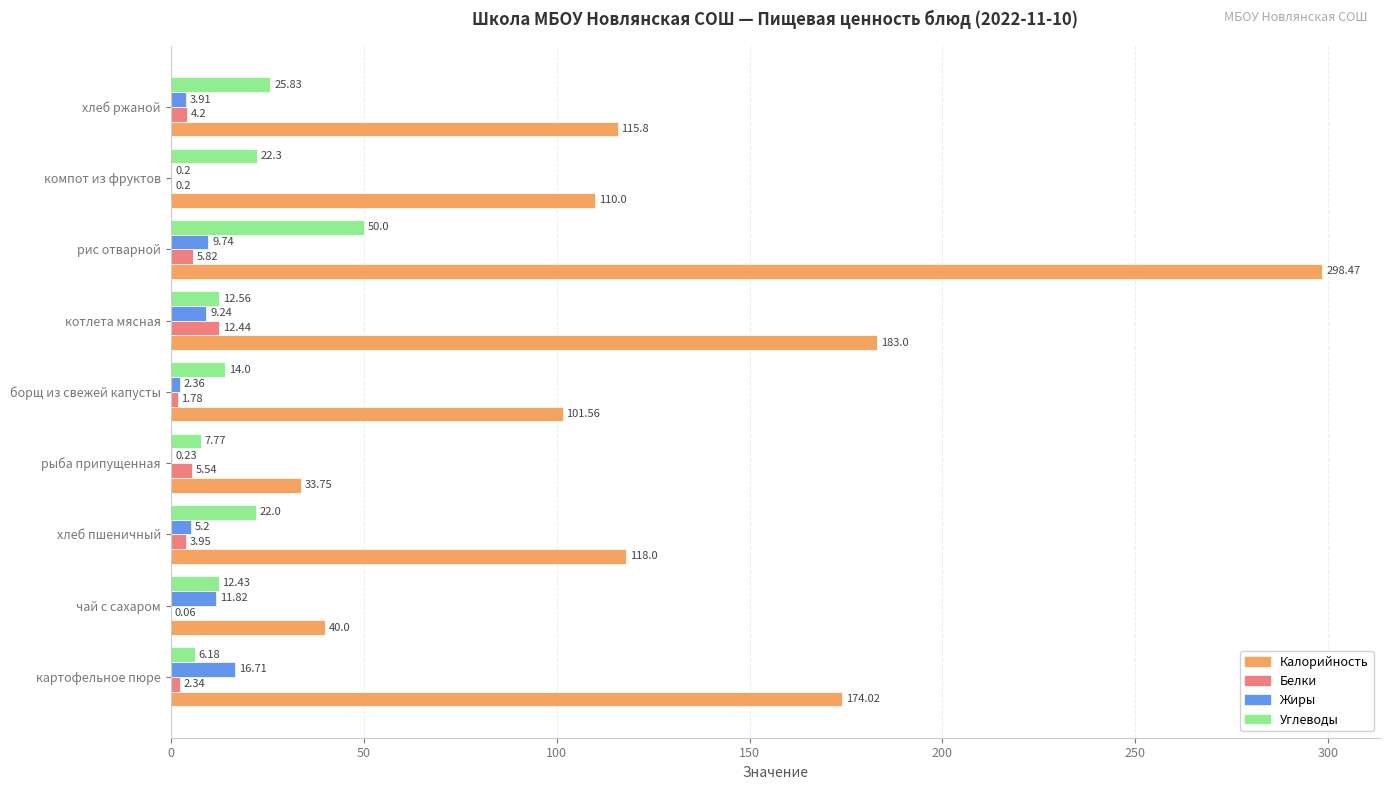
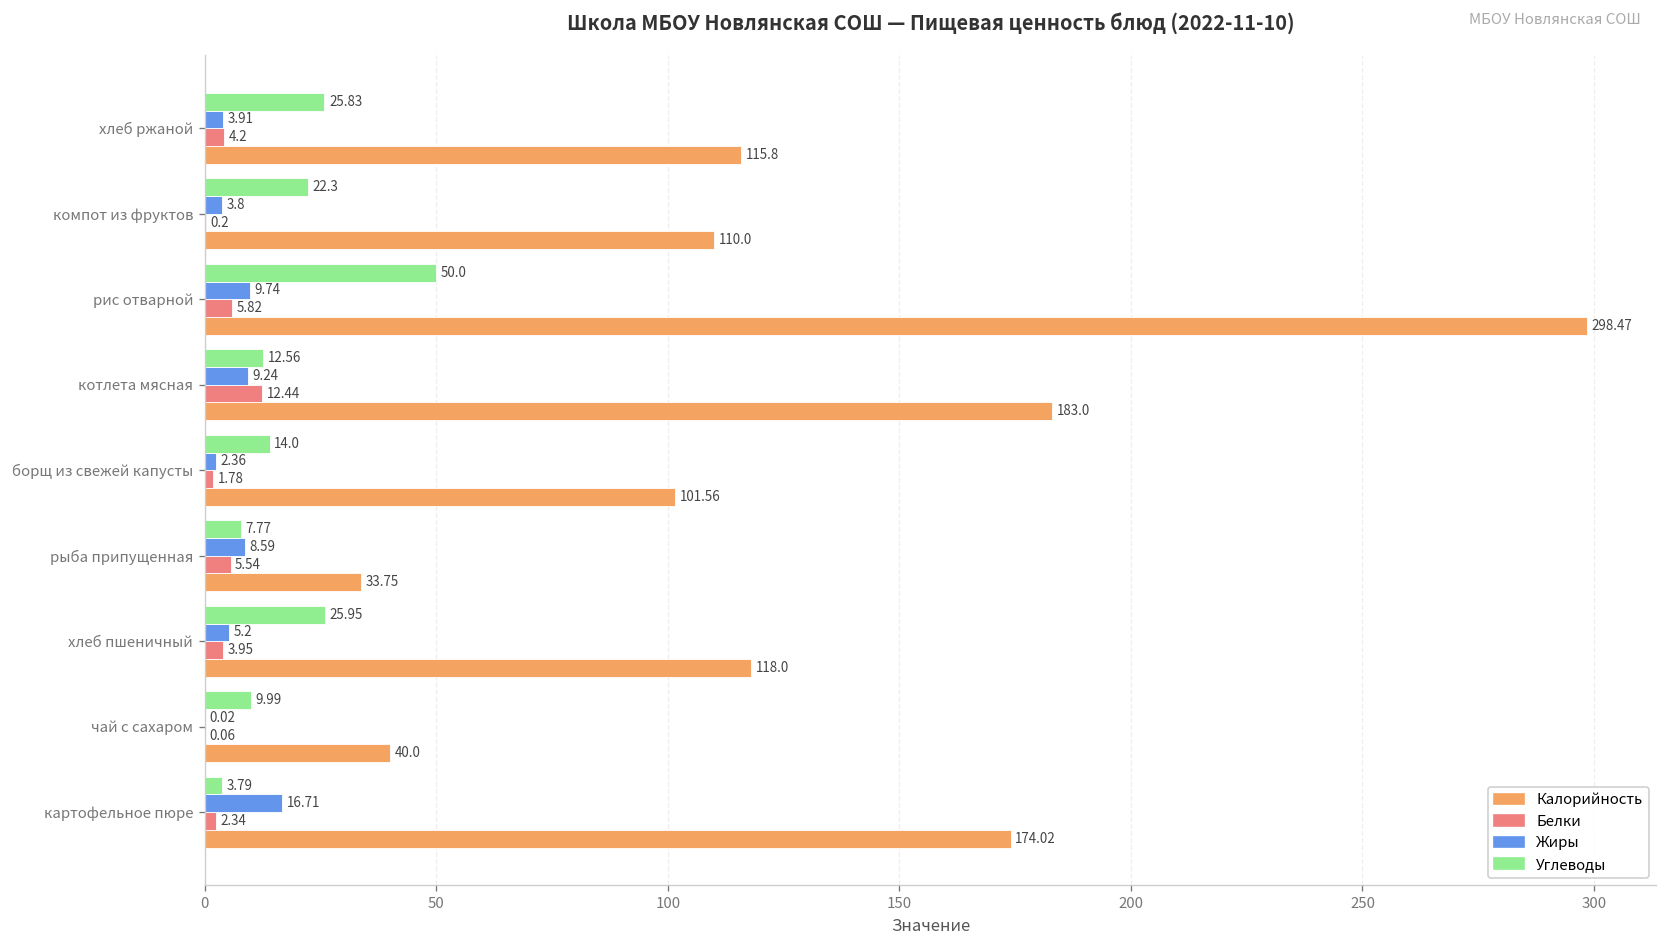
  {
    "Жиры": {
      "хлеб ржаной": 3.91,
-     "компот из фруктов": 0.2,
+     "компот из фруктов": 3.8,
      "рис отварной": 9.74,
      "котлета мясная": 9.24,
      "борщ из свежей капусты": 2.36,
-     "рыба припущенная": 0.23,
+     "рыба припущенная": 8.59,
      "хлеб пшеничный": 5.2,
-     "чай с сахаром": 11.82,
+     "чай с сахаром": 0.02,
      "картофельное пюре": 16.71
    },
    "Углеводы": {
      "хлеб ржаной": 25.83,
      "компот из фруктов": 22.3,
      "рис отварной": 50.0,
      "котлета мясная": 12.56,
      "борщ из свежей капусты": 14.0,
      "рыба припущенная": 7.77,
-     "хлеб пшеничный": 22.0,
-     "чай с сахаром": 12.43,
-     "картофельное пюре": 6.18
+     "хлеб пшеничный": 25.95,
+     "чай с сахаром": 9.99,
+     "картофельное пюре": 3.79
    }
  }
